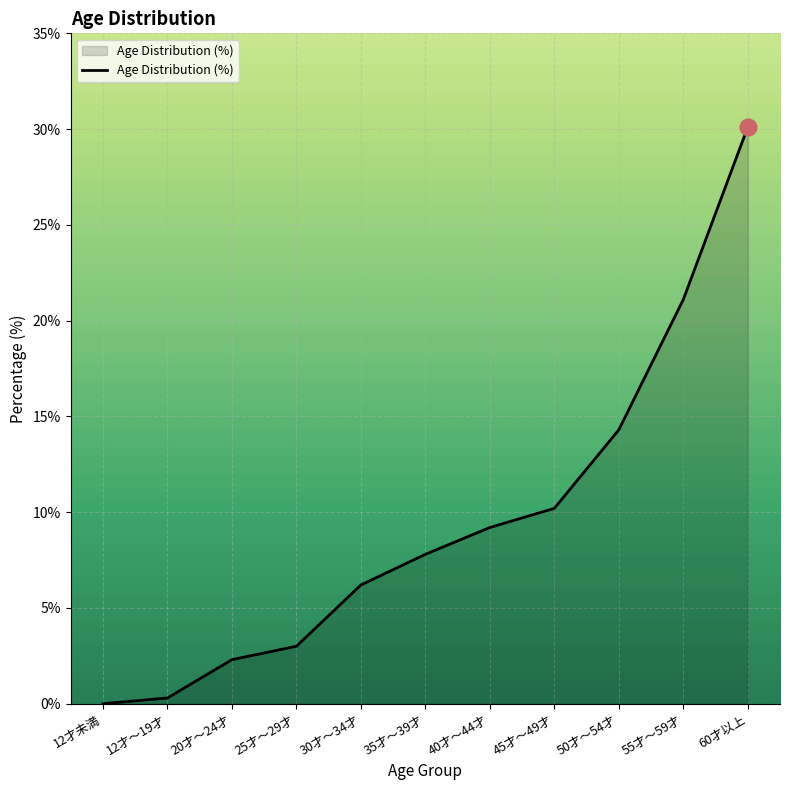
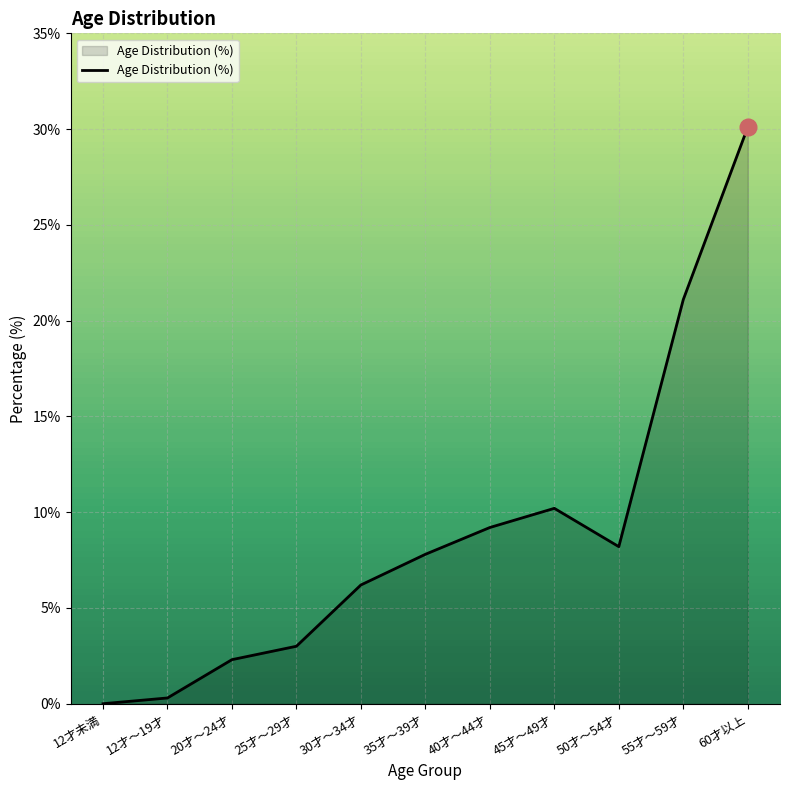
  {
    "Age Distribution (%)": {
      "12才未満": "0.0%",
      "12才～19才": "0.3%",
      "20才～24才": "2.3%",
      "25才～29才": "3.0%",
      "30才～34才": "6.2%",
      "35才～39才": "7.8%",
      "40才～44才": "9.2%",
      "45才～49才": "10.2%",
-     "50才～54才": "14.3%",
+     "50才～54才": "8.2%",
      "55才～59才": "21.1%"
    }
  }
